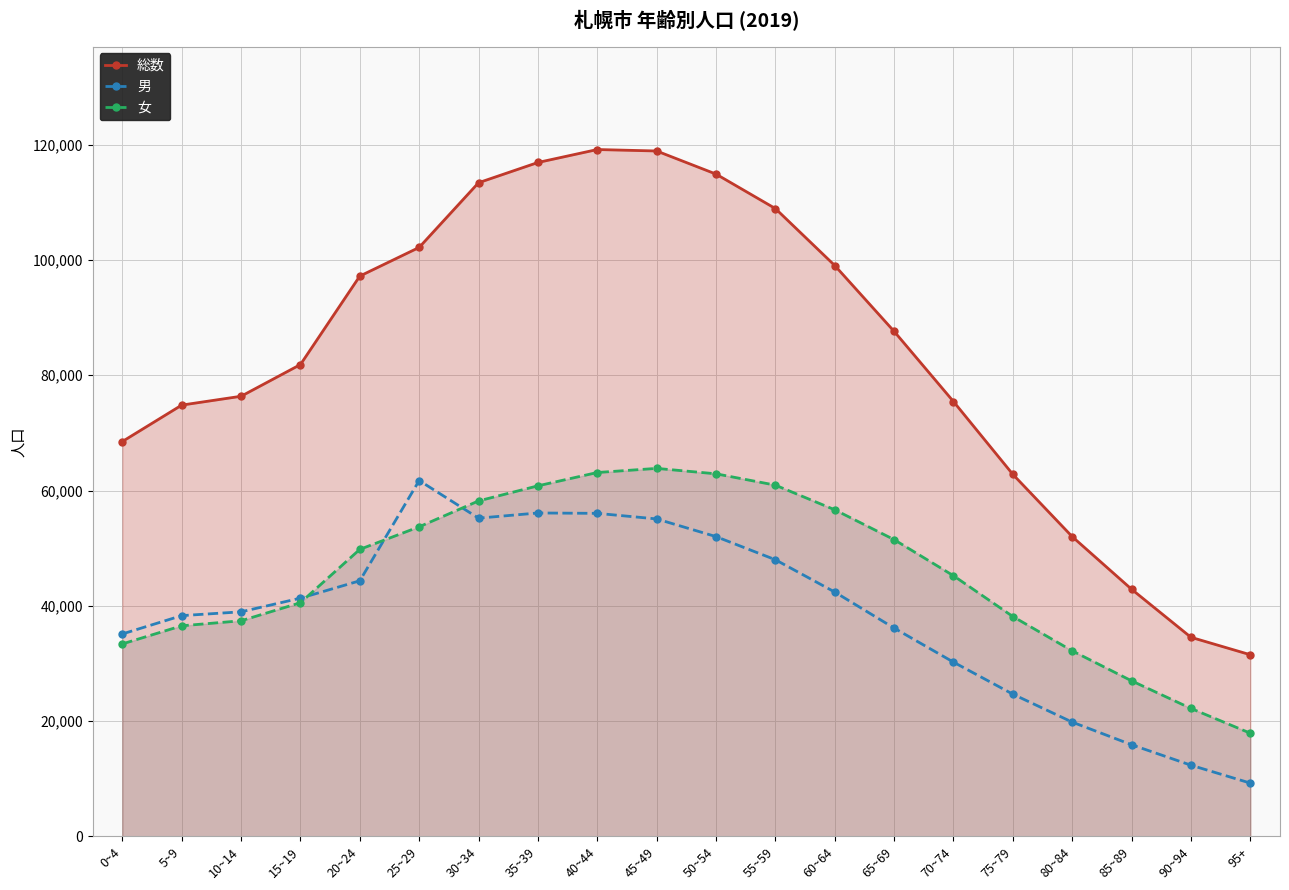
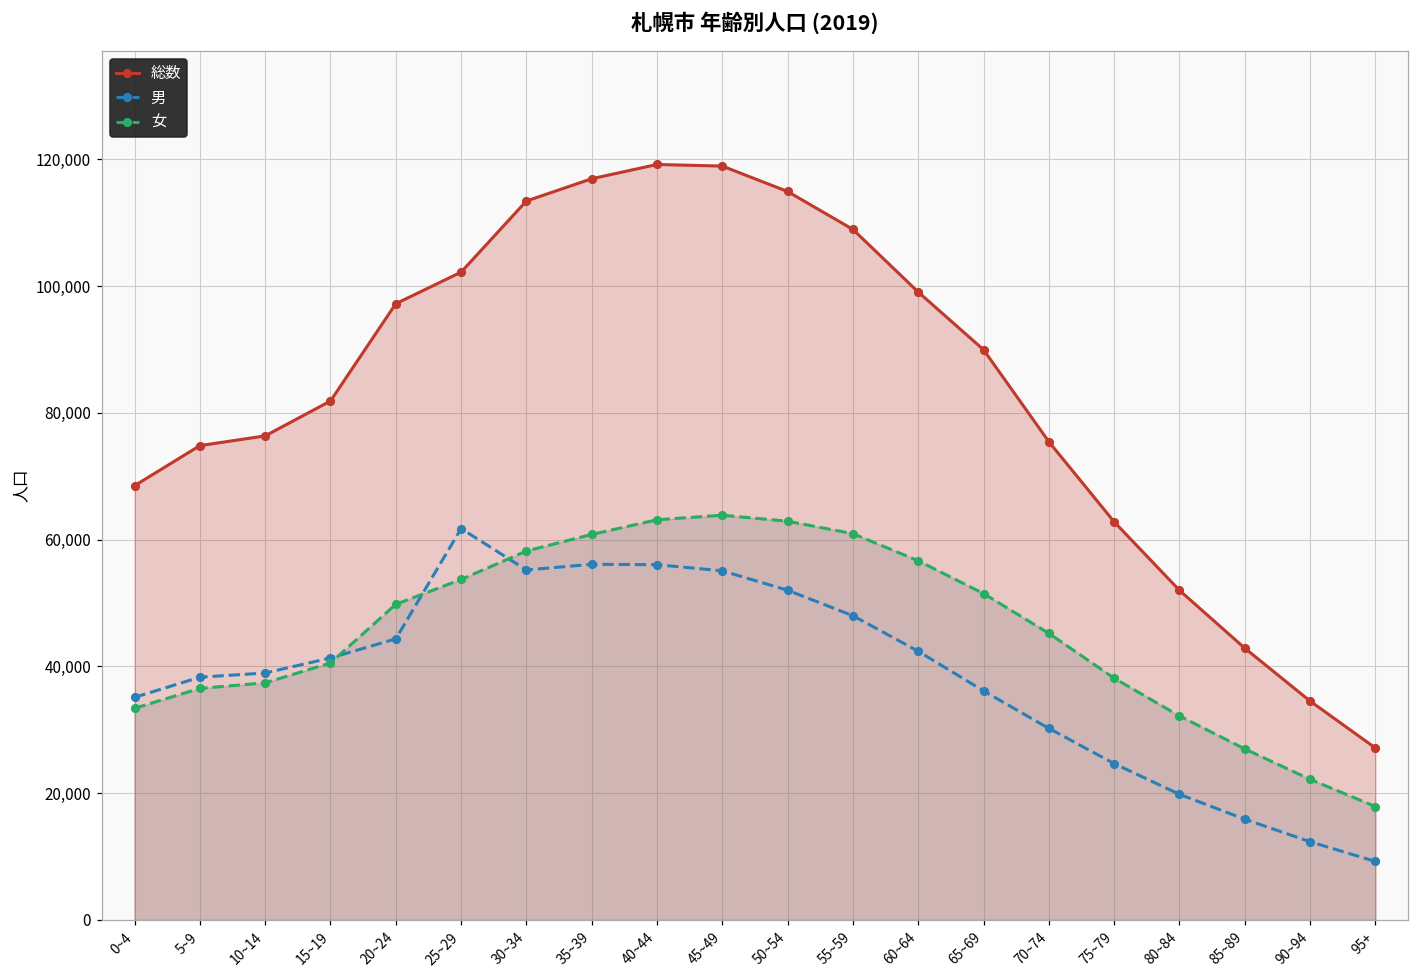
  {
    "総数": {
      "0~4": "69,000",
      "5~9": "75,000",
      "10~14": "76,000",
      "15~19": "82,000",
      "20~24": "97,000",
      "25~29": "102,000",
      "30~34": "113,000",
      "35~39": "117,000",
      "40~44": "119,000",
      "45~49": "119,000",
      "50~54": "115,000",
      "55~59": "109,000",
      "60~64": "99,000",
-     "65~69": "88,000",
+     "65~69": "90,000",
      "70~74": "75,000",
      "75~79": "63,000",
      "80~84": "52,000",
      "85~89": "43,000",
      "90~94": "35,000",
-     "95+": "32,000"
+     "95+": "27,000"
    },
    "男": {
      "0~4": "35,000",
      "5~9": "38,000",
      "10~14": "39,000",
      "15~19": "41,000",
      "20~24": "44,000",
      "25~29": "62,000",
      "30~34": "55,000",
      "35~39": "56,000",
      "40~44": "56,000",
      "45~49": "55,000",
      "50~54": "52,000",
      "55~59": "48,000",
      "60~64": "42,000",
      "65~69": "36,000",
      "70~74": "30,000",
      "75~79": "25,000",
      "80~84": "20,000",
      "85~89": "16,000",
      "90~94": "12,000",
      "95+": "9,000"
    },
    "女": {
      "0~4": "33,000",
      "5~9": "37,000",
      "10~14": "37,000",
      "15~19": "41,000",
      "20~24": "50,000",
      "25~29": "54,000",
      "30~34": "58,000",
      "35~39": "61,000",
      "40~44": "63,000",
      "45~49": "64,000",
      "50~54": "63,000",
      "55~59": "61,000",
      "60~64": "57,000",
      "65~69": "51,000",
      "70~74": "45,000",
      "75~79": "38,000",
      "80~84": "32,000",
      "85~89": "27,000",
      "90~94": "22,000",
      "95+": "18,000"
    }
  }
